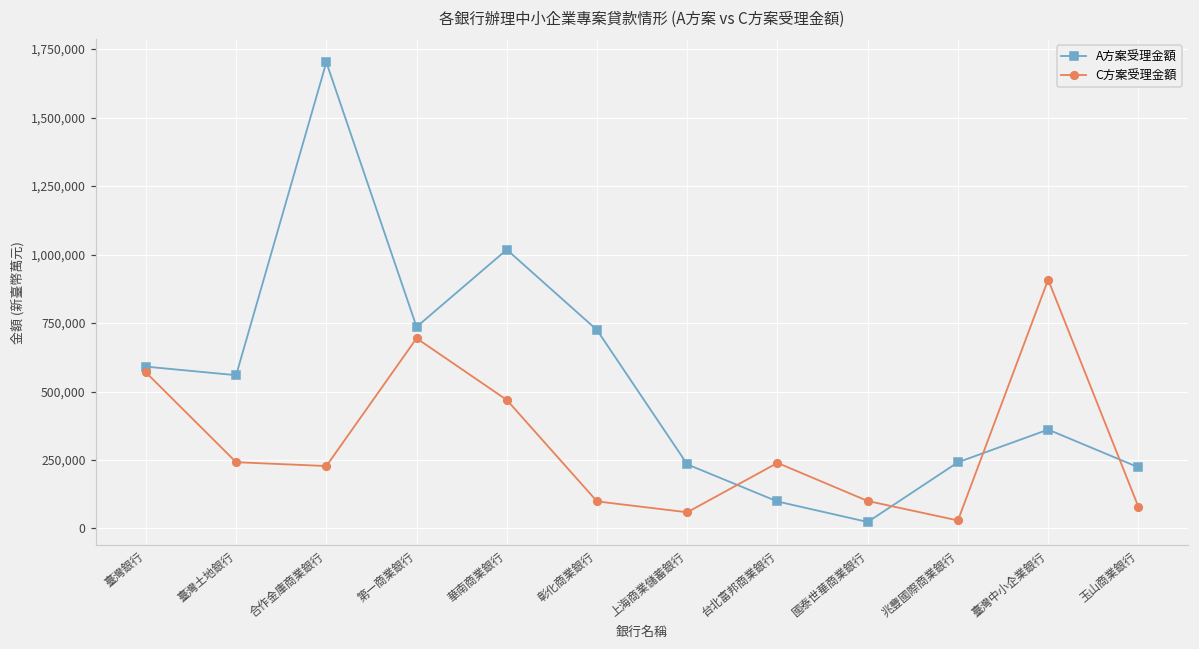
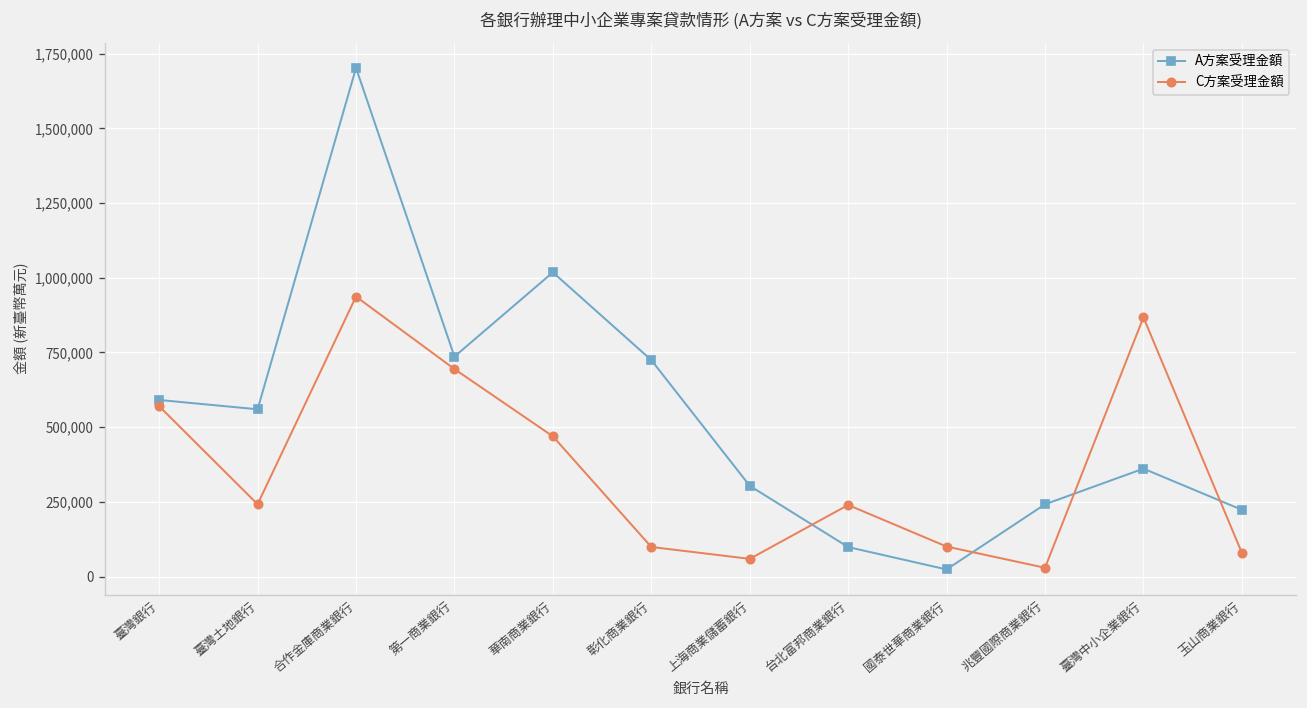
  {
    "A方案受理金額": {
      "臺灣銀行": "590,000",
      "臺灣土地銀行": "560,000",
      "合作金庫商業銀行": "1,700,000",
      "第一商業銀行": "740,000",
      "華南商業銀行": "1,020,000",
      "彰化商業銀行": "720,000",
-     "上海商業儲蓄銀行": "230,000",
+     "上海商業儲蓄銀行": "300,000",
      "台北富邦商業銀行": "100,000",
      "國泰世華商業銀行": "20,000",
      "兆豐國際商業銀行": "240,000",
      "臺灣中小企業銀行": "360,000",
      "玉山商業銀行": "220,000"
    },
    "C方案受理金額": {
      "臺灣銀行": "570,000",
      "臺灣土地銀行": "240,000",
-     "合作金庫商業銀行": "230,000",
+     "合作金庫商業銀行": "940,000",
      "第一商業銀行": "690,000",
      "華南商業銀行": "470,000",
      "彰化商業銀行": "100,000",
      "上海商業儲蓄銀行": "60,000",
      "台北富邦商業銀行": "240,000",
      "國泰世華商業銀行": "100,000",
      "兆豐國際商業銀行": "30,000",
-     "臺灣中小企業銀行": "910,000",
+     "臺灣中小企業銀行": "870,000",
      "玉山商業銀行": "80,000"
    }
  }
